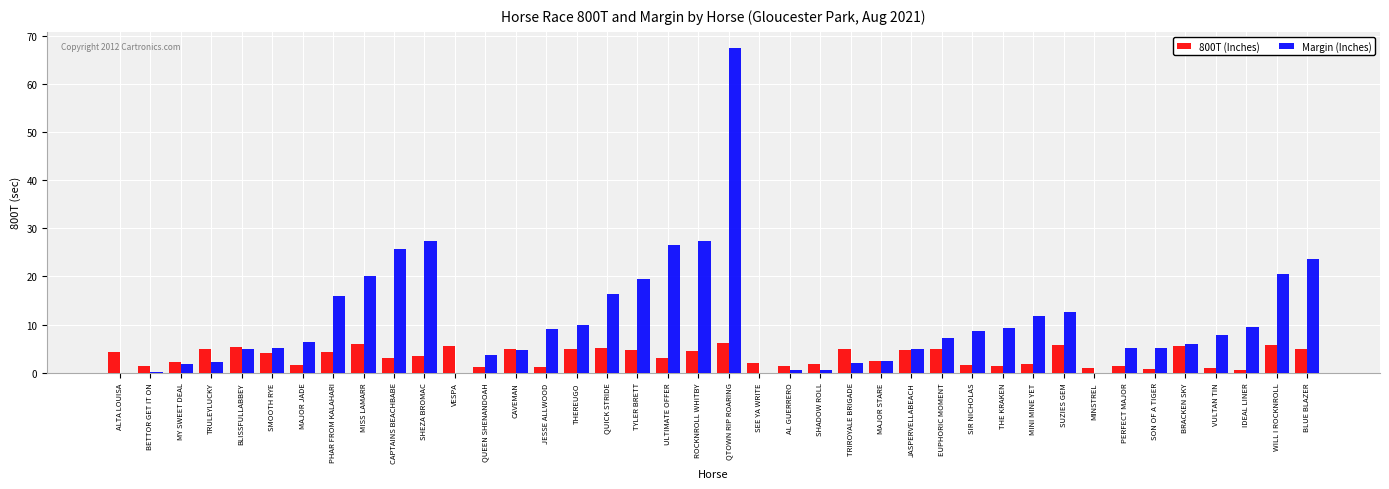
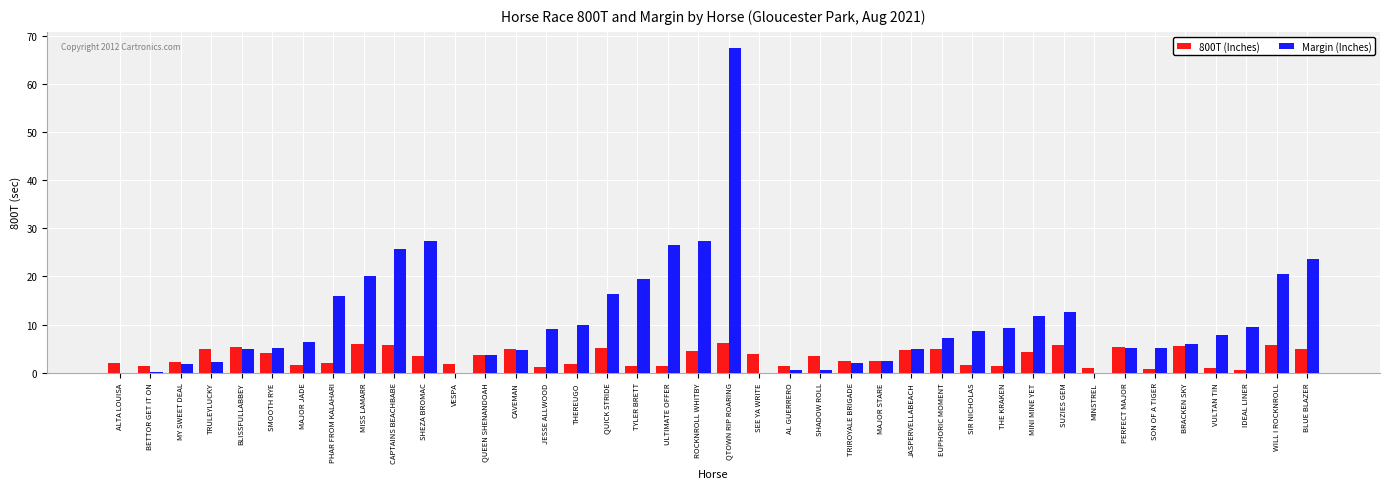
  {
    "800T (Inches)": {
-     "ALTA LOUISA": 4,
+     "ALTA LOUISA": 2,
      "BETTOR GET IT ON": 1,
      "MY SWEET DEAL": 2,
      "TRULEYLUCKY": 5,
      "BLISSFULLABBEY": 5,
      "SMOOTH RYE": 4,
      "MAJOR JADE": 2,
-     "PHAR FROM KALAHARI": 4,
+     "PHAR FROM KALAHARI": 2,
      "MISS LAMARR": 6,
-     "CAPTAINS BEACHBABE": 3,
+     "CAPTAINS BEACHBABE": 6,
      "SHEZA BROMAC": 4,
-     "VESPA": 6,
-     "QUEEN SHENANDOAH": 1,
+     "VESPA": 2,
+     "QUEEN SHENANDOAH": 4,
      "CAVEMAN": 5,
      "JESSE ALLWOOD": 1,
-     "THEREUGO": 5,
+     "THEREUGO": 2,
      "QUICK STRIDE": 5,
-     "TYLER BRETT": 5,
-     "ULTIMATE OFFER": 3,
+     "TYLER BRETT": 1,
+     "ULTIMATE OFFER": 1,
      "ROCKNROLL WHITBY": 4,
      "QTOWN RIP ROARING": 6,
-     "SEE YA WRITE": 2,
+     "SEE YA WRITE": 4,
      "AL GUERRERO": 1,
-     "SHADOW ROLL": 2,
-     "TRIROYALE BRIGADE": 5,
+     "SHADOW ROLL": 3,
+     "TRIROYALE BRIGADE": 2,
      "MAJOR STARE": 2,
      "JASPERVELLABEACH": 5,
      "EUPHORIC MOMENT": 5,
      "SIR NICHOLAS": 2,
      "THE KRAKEN": 1,
-     "MINI MINE YET": 2,
+     "MINI MINE YET": 4,
      "SUZIES GEM": 6,
      "MINSTREL": 1,
-     "PERFECT MAJOR": 1,
+     "PERFECT MAJOR": 5,
      "SON OF A TIGER": 1,
      "BRACKEN SKY": 6,
      "VULTAN TIN": 1,
      "WILL I ROCKNROLL": 6,
      "BLUE BLAZER": 5
    },
    "Margin (Inches)": {
      "ALTA LOUISA": 0,
      "MY SWEET DEAL": 2,
      "TRULEYLUCKY": 2,
      "BLISSFULLABBEY": 5,
      "SMOOTH RYE": 5,
      "MAJOR JADE": 6,
      "PHAR FROM KALAHARI": 16,
      "MISS LAMARR": 20,
      "CAPTAINS BEACHBABE": 26,
      "SHEZA BROMAC": 27,
      "VESPA": 0,
      "QUEEN SHENANDOAH": 4,
      "CAVEMAN": 5,
      "JESSE ALLWOOD": 9,
      "THEREUGO": 10,
      "QUICK STRIDE": 16,
      "TYLER BRETT": 19,
      "ULTIMATE OFFER": 27,
      "ROCKNROLL WHITBY": 27,
      "QTOWN RIP ROARING": 68,
      "SEE YA WRITE": 0,
      "TRIROYALE BRIGADE": 2,
      "MAJOR STARE": 2,
      "JASPERVELLABEACH": 5,
      "EUPHORIC MOMENT": 7,
      "SIR NICHOLAS": 9,
      "THE KRAKEN": 9,
      "MINI MINE YET": 12,
      "SUZIES GEM": 13,
      "MINSTREL": 0,
      "PERFECT MAJOR": 5,
      "SON OF A TIGER": 5,
      "BRACKEN SKY": 6,
      "VULTAN TIN": 8,
      "IDEAL LINER": 9,
      "WILL I ROCKNROLL": 21,
      "BLUE BLAZER": 24
    }
  }
